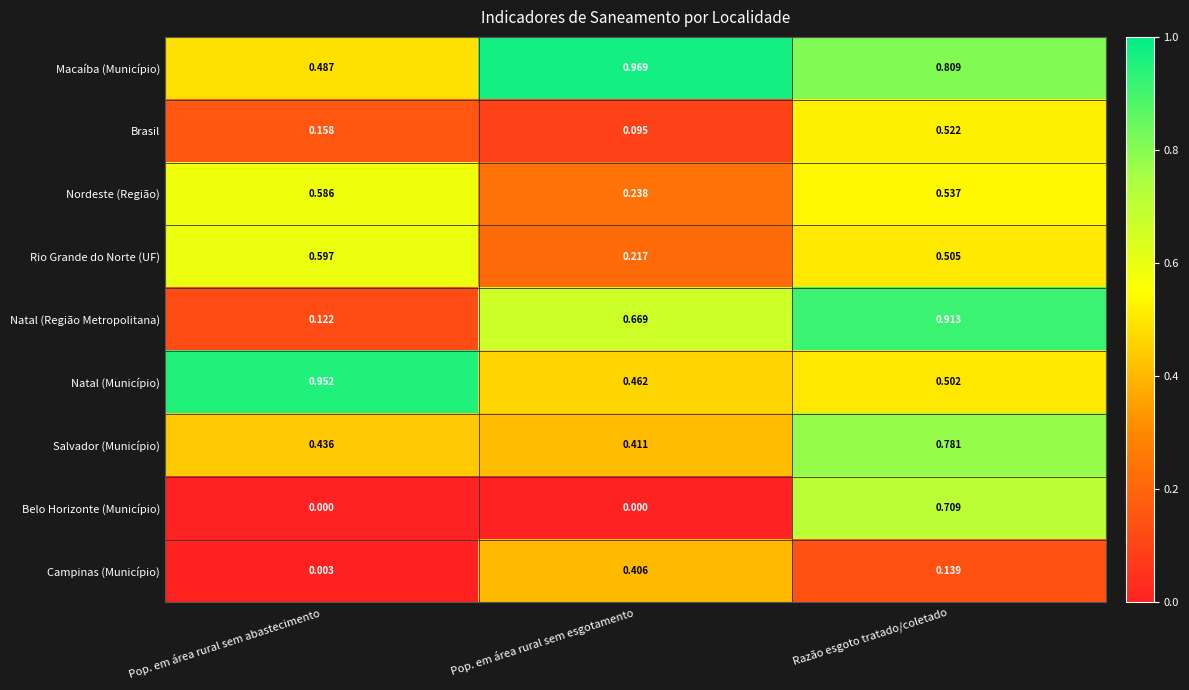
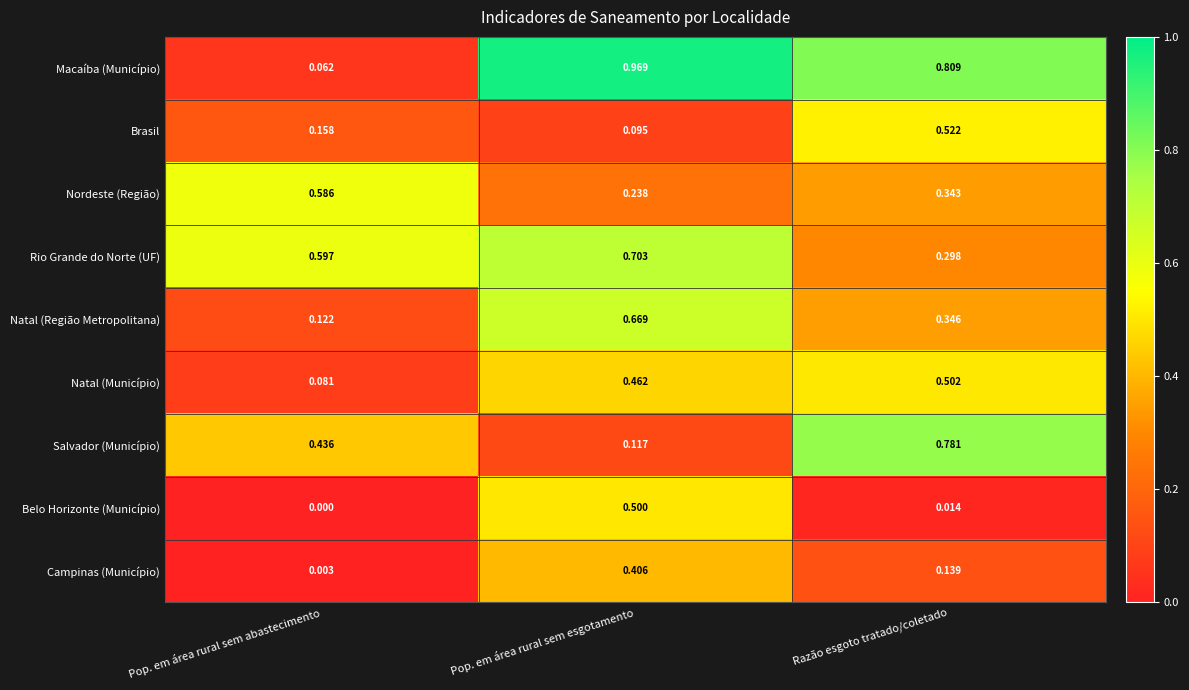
  {
    "Macaíba (Município)": {
-     "Pop. em área rural sem abastecimento": 0.487,
+     "Pop. em área rural sem abastecimento": 0.062,
      "Pop. em área rural sem esgotamento": 0.969,
      "Razão esgoto tratado/coletado": 0.809
    },
    "Brasil": {
      "Pop. em área rural sem abastecimento": 0.158,
      "Pop. em área rural sem esgotamento": 0.095,
      "Razão esgoto tratado/coletado": 0.522
    },
    "Nordeste (Região)": {
      "Pop. em área rural sem abastecimento": 0.586,
      "Pop. em área rural sem esgotamento": 0.238,
-     "Razão esgoto tratado/coletado": 0.537
+     "Razão esgoto tratado/coletado": 0.343
    },
    "Rio Grande do Norte (UF)": {
      "Pop. em área rural sem abastecimento": 0.597,
-     "Pop. em área rural sem esgotamento": 0.217,
-     "Razão esgoto tratado/coletado": 0.505
+     "Pop. em área rural sem esgotamento": 0.703,
+     "Razão esgoto tratado/coletado": 0.298
    },
    "Natal (Região Metropolitana)": {
      "Pop. em área rural sem abastecimento": 0.122,
      "Pop. em área rural sem esgotamento": 0.669,
-     "Razão esgoto tratado/coletado": 0.913
+     "Razão esgoto tratado/coletado": 0.346
    },
    "Natal (Município)": {
-     "Pop. em área rural sem abastecimento": 0.952,
+     "Pop. em área rural sem abastecimento": 0.081,
      "Pop. em área rural sem esgotamento": 0.462,
      "Razão esgoto tratado/coletado": 0.502
    },
    "Salvador (Município)": {
      "Pop. em área rural sem abastecimento": 0.436,
-     "Pop. em área rural sem esgotamento": 0.411,
+     "Pop. em área rural sem esgotamento": 0.117,
      "Razão esgoto tratado/coletado": 0.781
    },
    "Belo Horizonte (Município)": {
      "Pop. em área rural sem abastecimento": 0.000,
-     "Pop. em área rural sem esgotamento": 0.000,
-     "Razão esgoto tratado/coletado": 0.709
+     "Pop. em área rural sem esgotamento": 0.500,
+     "Razão esgoto tratado/coletado": 0.014
    },
    "Campinas (Município)": {
      "Pop. em área rural sem abastecimento": 0.003,
      "Pop. em área rural sem esgotamento": 0.406,
      "Razão esgoto tratado/coletado": 0.139
    }
  }
